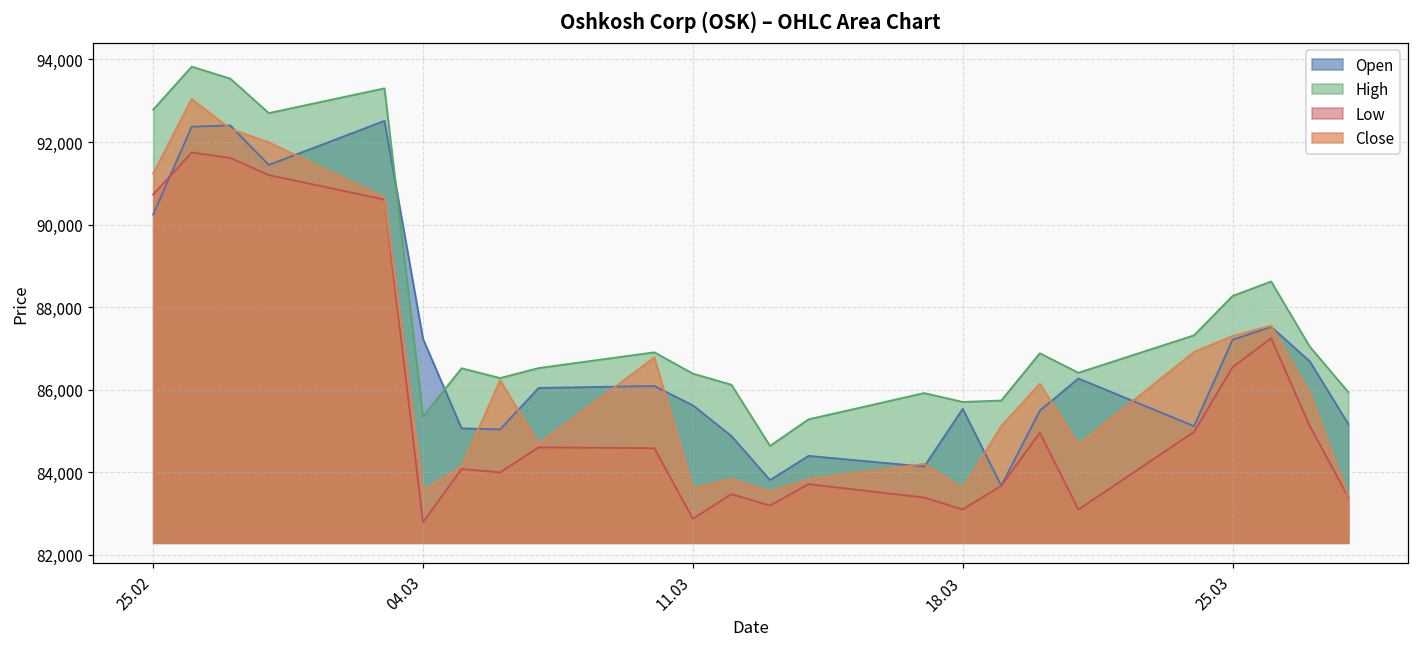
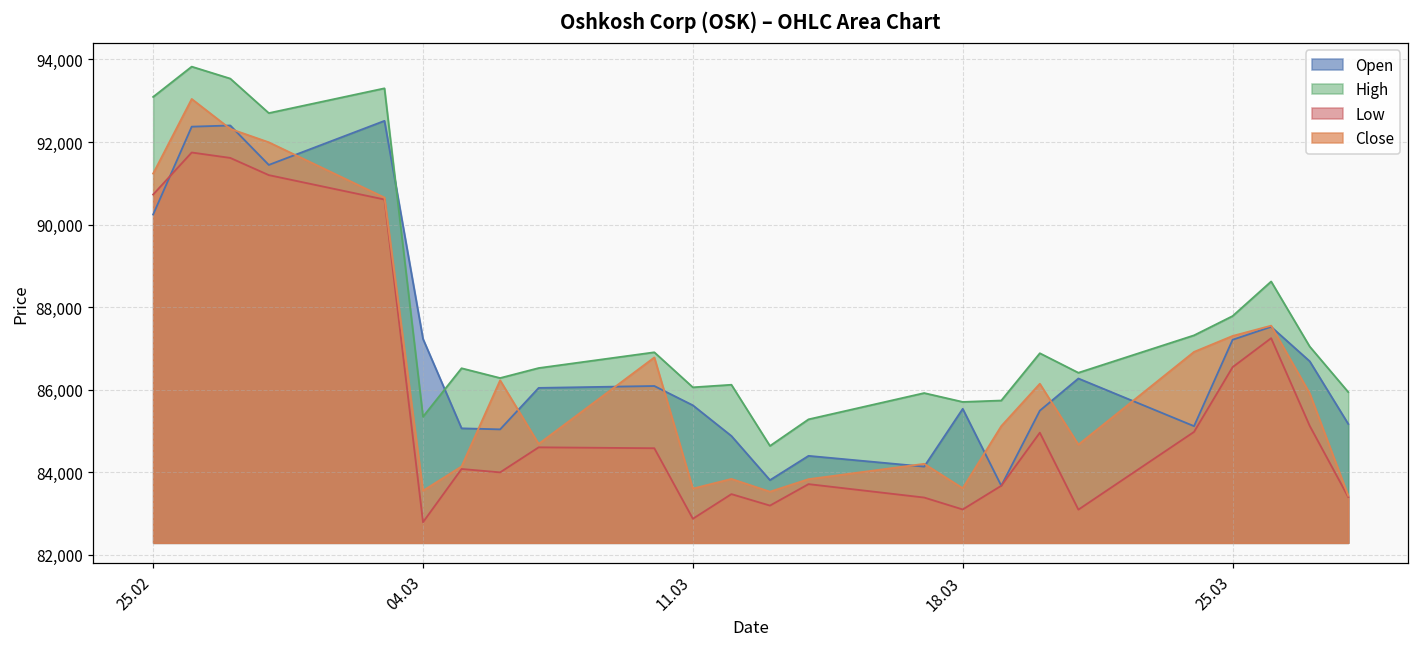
  {
    "Open": {
      "25.02": "90,200",
      "04.03": "87,200",
      "11.03": "85,600",
      "18.03": "85,500",
      "25.03": "87,200"
    },
    "High": {
-     "25.02": "92,800",
+     "25.02": "93,100",
      "04.03": "85,300",
-     "11.03": "86,400",
+     "11.03": "86,100",
      "18.03": "85,700",
-     "25.03": "88,300"
+     "25.03": "87,800"
    }
  }
